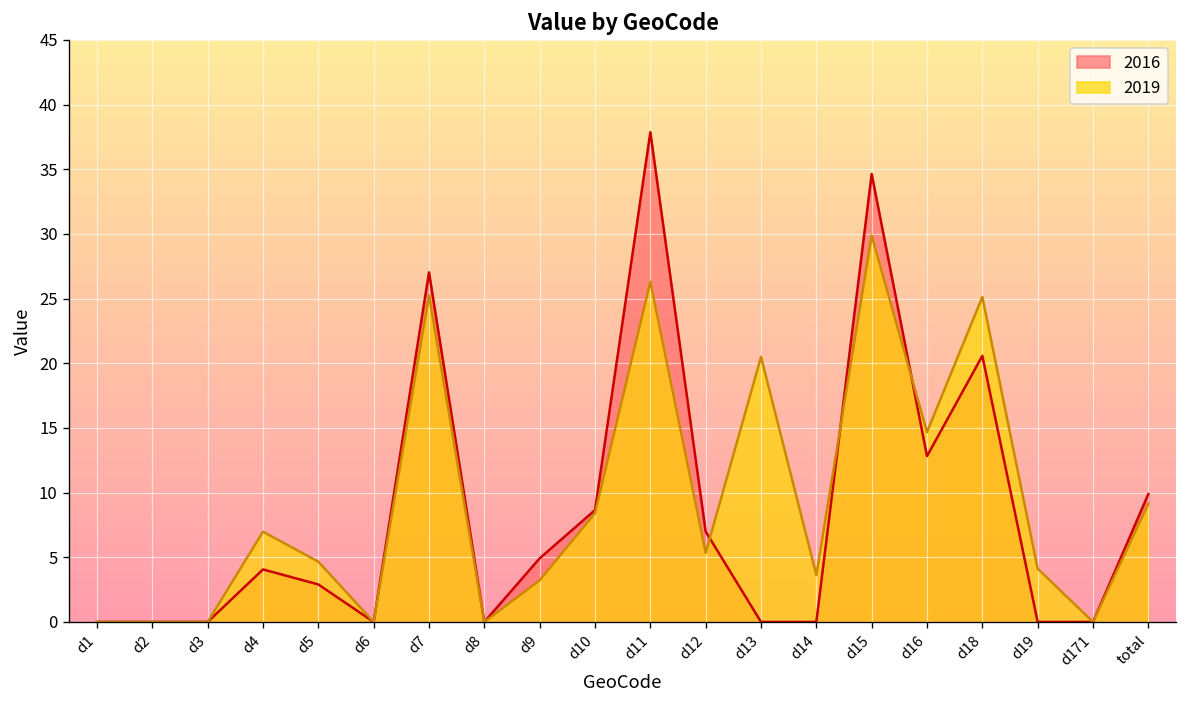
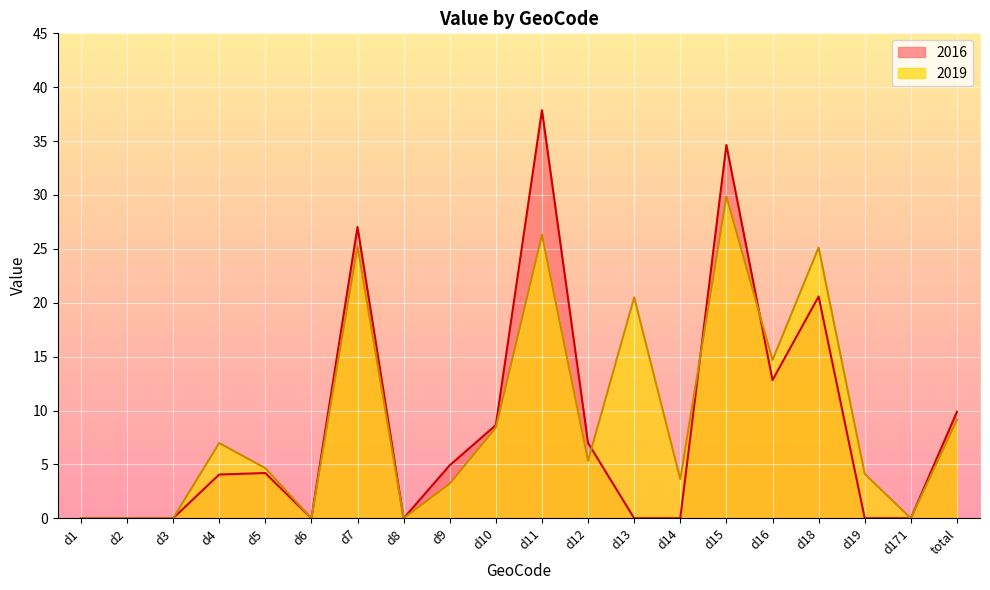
  {
    "2016": {
      "d4": 4.1,
-     "d5": 2.9,
+     "d5": 4.2,
      "d7": 27.0,
      "d9": 4.9,
      "d11": 37.9,
      "d12": 7.0,
      "d13": 0.0,
      "d14": 0.0,
      "d15": 34.6,
      "d16": 12.8,
      "d18": 20.6,
      "d19": 0.0,
      "total": 9.9
    },
    "2019": {
      "d4": 7.0,
      "d5": 4.7,
      "d7": 25.3,
      "d9": 3.2,
      "d11": 26.3,
      "d12": 5.3,
      "d13": 20.5,
      "d14": 3.6,
      "d15": 29.9,
      "d16": 14.7,
      "d18": 25.1,
      "d19": 4.1,
      "total": 9.1
    }
  }
